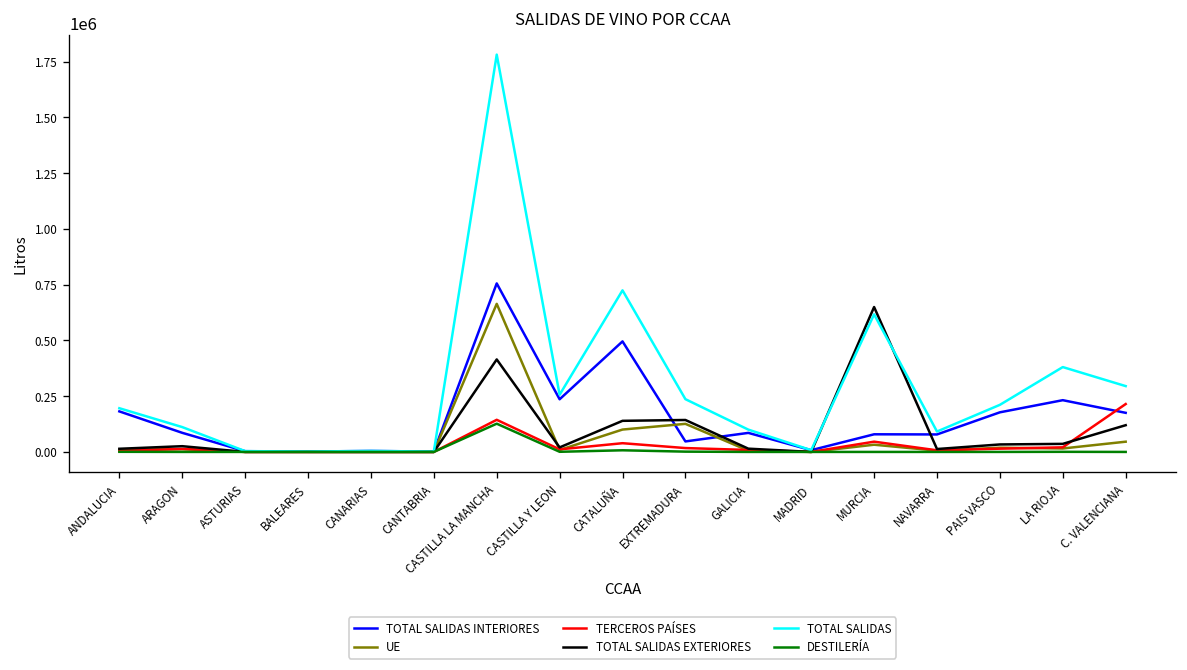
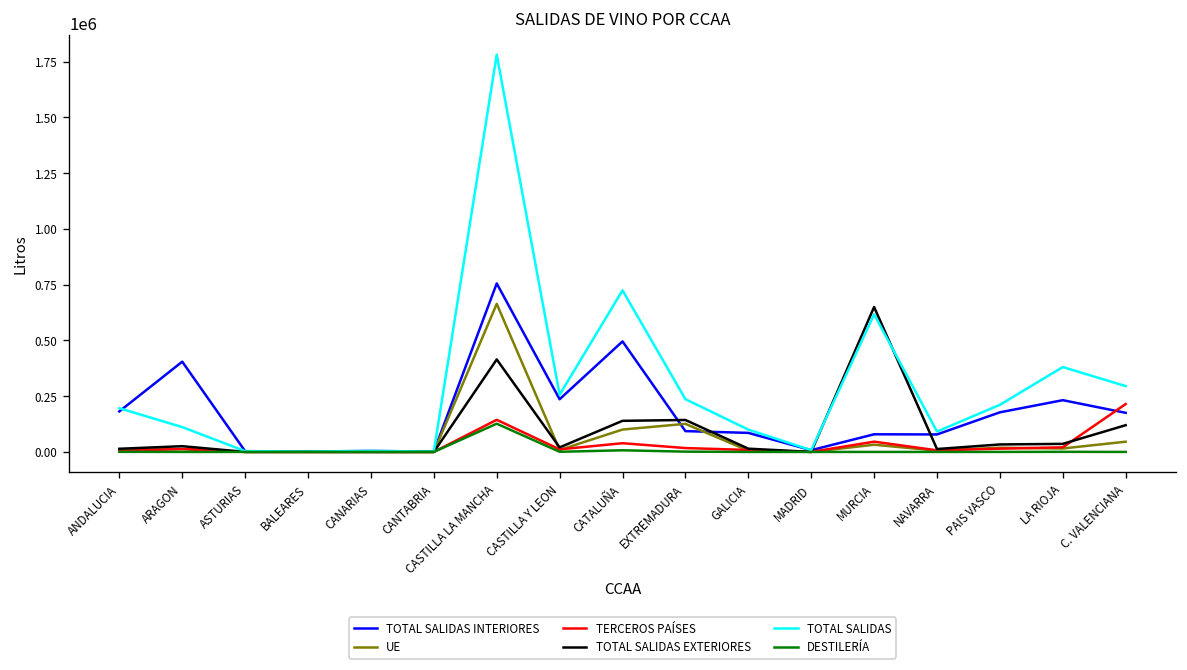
  {
    "TOTAL SALIDAS INTERIORES": {
      "ANDALUCIA": 180000,
-     "ARAGON": 90000,
+     "ARAGON": 400000,
      "CASTILLA LA MANCHA": 760000,
      "CASTILLA Y LEON": 240000,
      "CATALUÑA": 500000,
-     "EXTREMADURA": 50000,
+     "EXTREMADURA": 90000,
      "GALICIA": 90000,
      "MURCIA": 80000,
      "PAIS VASCO": 180000,
      "LA RIOJA": 230000,
      "C. VALENCIANA": 180000
    },
    "UE": {
      "CASTILLA LA MANCHA": 660000,
      "CATALUÑA": 100000,
      "EXTREMADURA": 130000,
      "MURCIA": 30000,
      "C. VALENCIANA": 50000
    },
    "TERCEROS PAÍSES": {
      "CASTILLA LA MANCHA": 140000,
      "CATALUÑA": 40000,
      "EXTREMADURA": 20000,
      "MURCIA": 50000,
      "C. VALENCIANA": 210000
    },
    "TOTAL SALIDAS EXTERIORES": {
      "CASTILLA LA MANCHA": 410000,
      "CATALUÑA": 140000,
      "EXTREMADURA": 140000,
      "MURCIA": 650000,
      "PAIS VASCO": 30000,
      "LA RIOJA": 40000,
      "C. VALENCIANA": 120000
    },
    "TOTAL SALIDAS": {
      "ANDALUCIA": 200000,
      "ARAGON": 110000,
      "CASTILLA LA MANCHA": 1780000,
      "CASTILLA Y LEON": 260000,
      "CATALUÑA": 720000,
      "EXTREMADURA": 240000,
      "GALICIA": 100000,
      "MURCIA": 620000,
      "PAIS VASCO": 210000,
      "LA RIOJA": 380000,
      "C. VALENCIANA": 300000
    },
    "DESTILERÍA": {
      "CASTILLA LA MANCHA": 130000,
      "CATALUÑA": 10000,
      "EXTREMADURA": 0,
      "MURCIA": 0,
      "PAIS VASCO": 0,
      "LA RIOJA": 0,
      "C. VALENCIANA": 0
    }
  }
